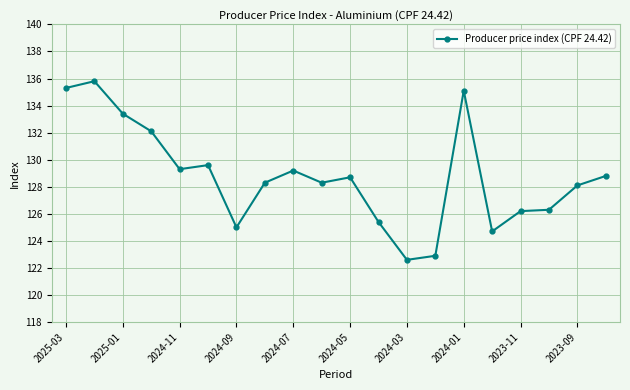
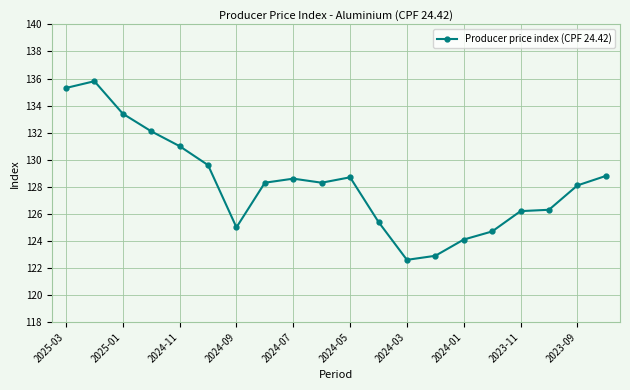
  {
    "2025-03": 135.3,
    "2025-01": 133.4,
-   "2024-11": 129.3,
+   "2024-11": 131.0,
    "2024-09": 125.0,
-   "2024-07": 129.2,
+   "2024-07": 128.6,
    "2024-05": 128.7,
    "2024-03": 122.6,
-   "2024-01": 135.1,
+   "2024-01": 124.1,
    "2023-11": 126.2,
    "2023-09": 128.1
  }
